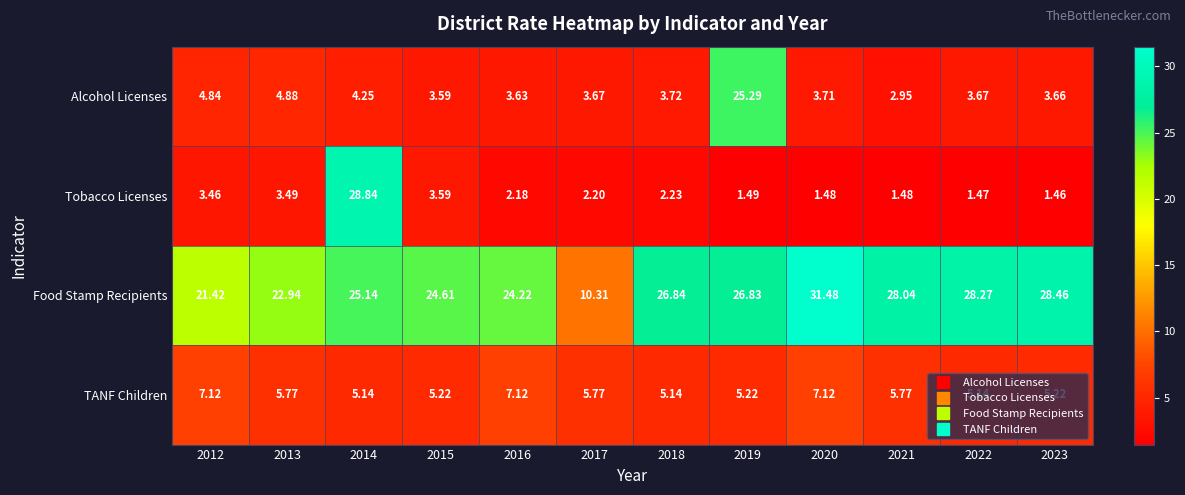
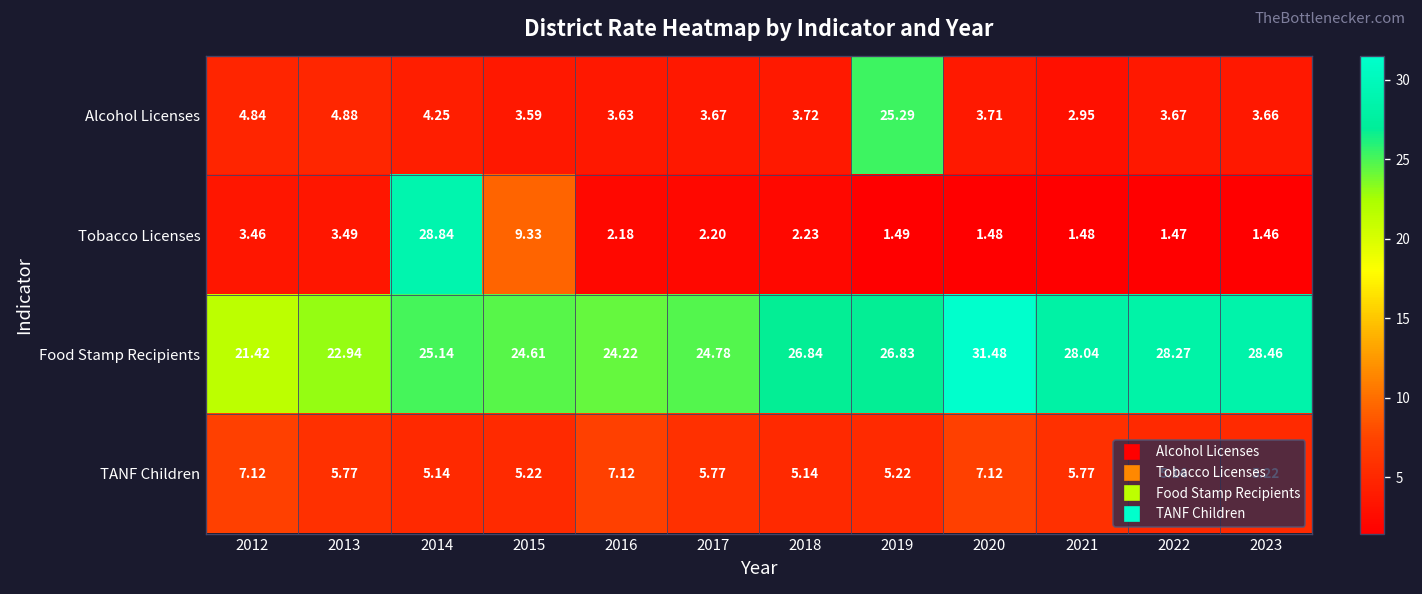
  {
    "Alcohol Licenses": {
      "2012": 4.84,
      "2013": 4.88,
      "2014": 4.25,
      "2015": 3.59,
      "2016": 3.63,
      "2017": 3.67,
      "2018": 3.72,
      "2019": 25.29,
      "2020": 3.71,
      "2021": 2.95,
      "2022": 3.67,
      "2023": 3.66
    },
    "Tobacco Licenses": {
      "2012": 3.46,
      "2013": 3.49,
      "2014": 28.84,
-     "2015": 3.59,
+     "2015": 9.33,
      "2016": 2.18,
      "2017": 2.20,
      "2018": 2.23,
      "2019": 1.49,
      "2020": 1.48,
      "2021": 1.48,
      "2022": 1.47,
      "2023": 1.46
    },
    "Food Stamp Recipients": {
      "2012": 21.42,
      "2013": 22.94,
      "2014": 25.14,
      "2015": 24.61,
      "2016": 24.22,
-     "2017": 10.31,
+     "2017": 24.78,
      "2018": 26.84,
      "2019": 26.83,
      "2020": 31.48,
      "2021": 28.04,
      "2022": 28.27,
      "2023": 28.46
    },
    "TANF Children": {
      "2012": 7.12,
      "2013": 5.77,
      "2014": 5.14,
      "2015": 5.22,
      "2016": 7.12,
      "2017": 5.77,
      "2018": 5.14,
      "2019": 5.22,
      "2020": 7.12,
      "2021": 5.77
    }
  }
